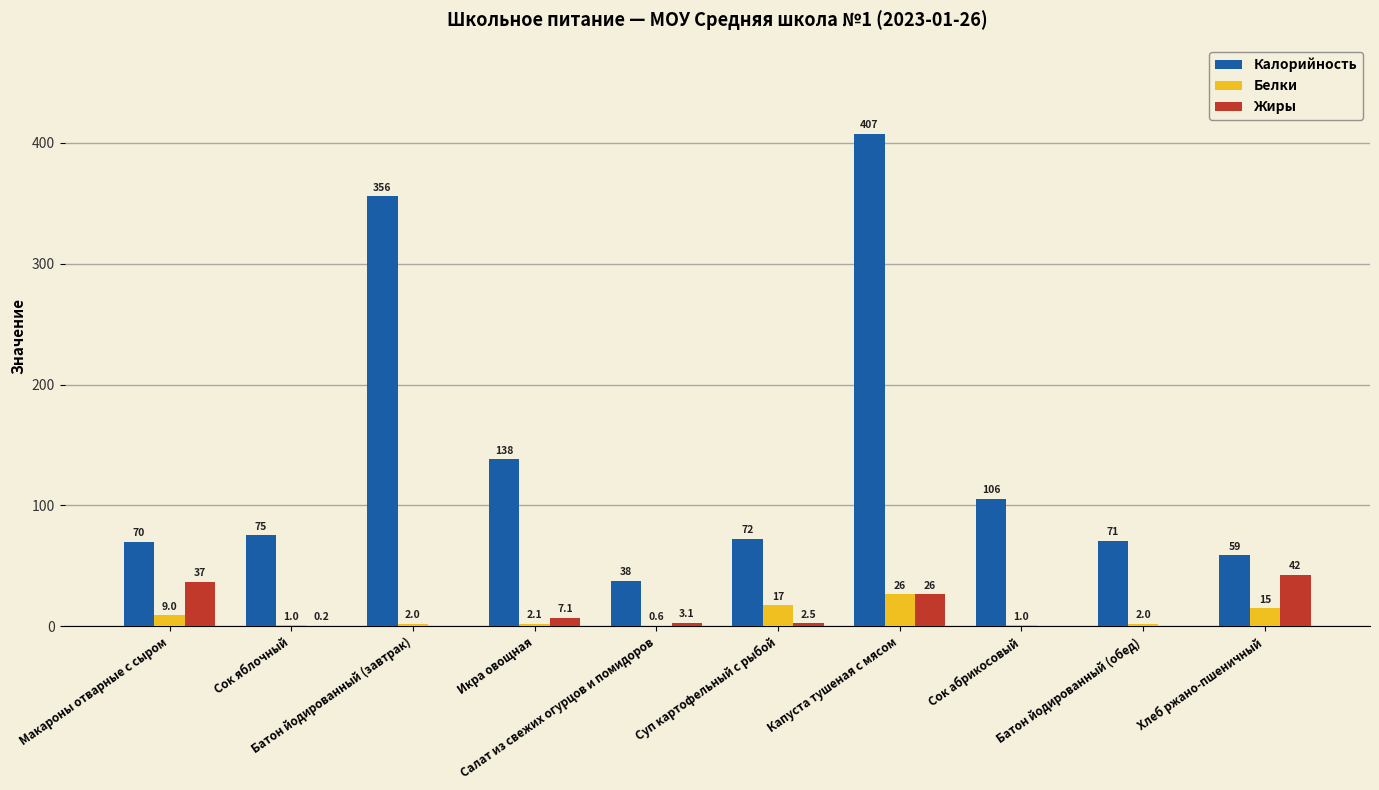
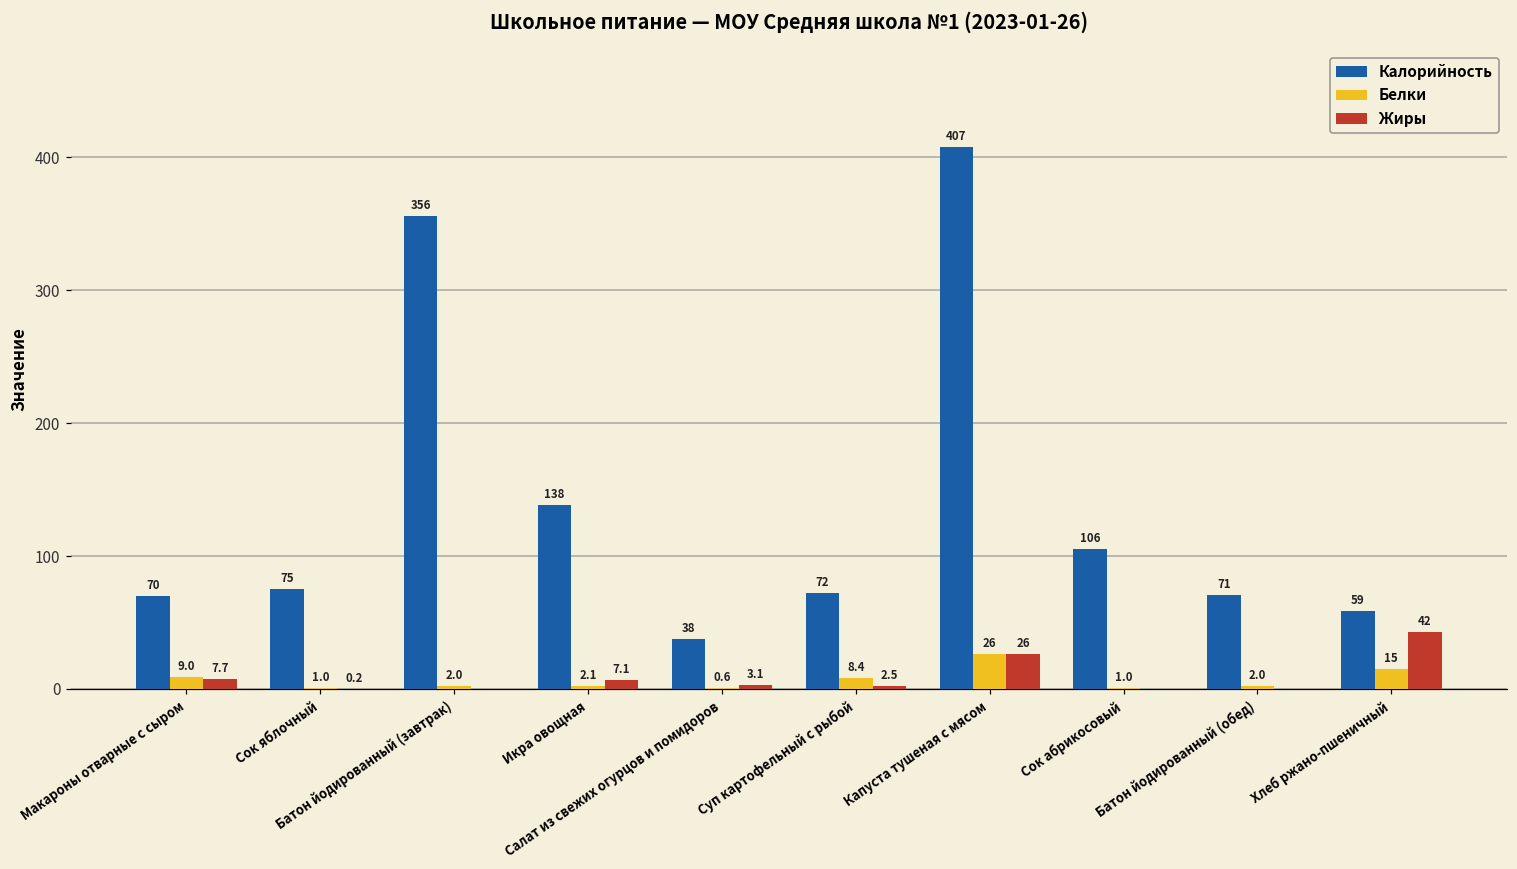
  {
    "Калорийность": {
      "Макароны отварные с сыром": 70,
      "Сок яблочный": 75,
      "Батон йодированный (завтрак)": 356,
      "Икра овощная": 138,
      "Салат из свежих огурцов и помидоров": 38,
      "Суп картофельный с рыбой": 72,
      "Капуста тушеная с мясом": 407,
      "Сок абрикосовый": 106,
      "Батон йодированный (обед)": 71,
      "Хлеб ржано-пшеничный": 59
    },
    "Белки": {
      "Макароны отварные с сыром": 9.0,
      "Сок яблочный": 1.0,
      "Батон йодированный (завтрак)": 2.0,
      "Икра овощная": 2.1,
      "Салат из свежих огурцов и помидоров": 0.6,
-     "Суп картофельный с рыбой": 17,
+     "Суп картофельный с рыбой": 8.4,
      "Капуста тушеная с мясом": 26,
      "Сок абрикосовый": 1.0,
      "Батон йодированный (обед)": 2.0,
      "Хлеб ржано-пшеничный": 15
    },
    "Жиры": {
-     "Макароны отварные с сыром": 37,
+     "Макароны отварные с сыром": 7.7,
      "Сок яблочный": 0.2,
      "Икра овощная": 7.1,
      "Салат из свежих огурцов и помидоров": 3.1,
      "Суп картофельный с рыбой": 2.5,
      "Капуста тушеная с мясом": 26,
      "Хлеб ржано-пшеничный": 42
    }
  }
